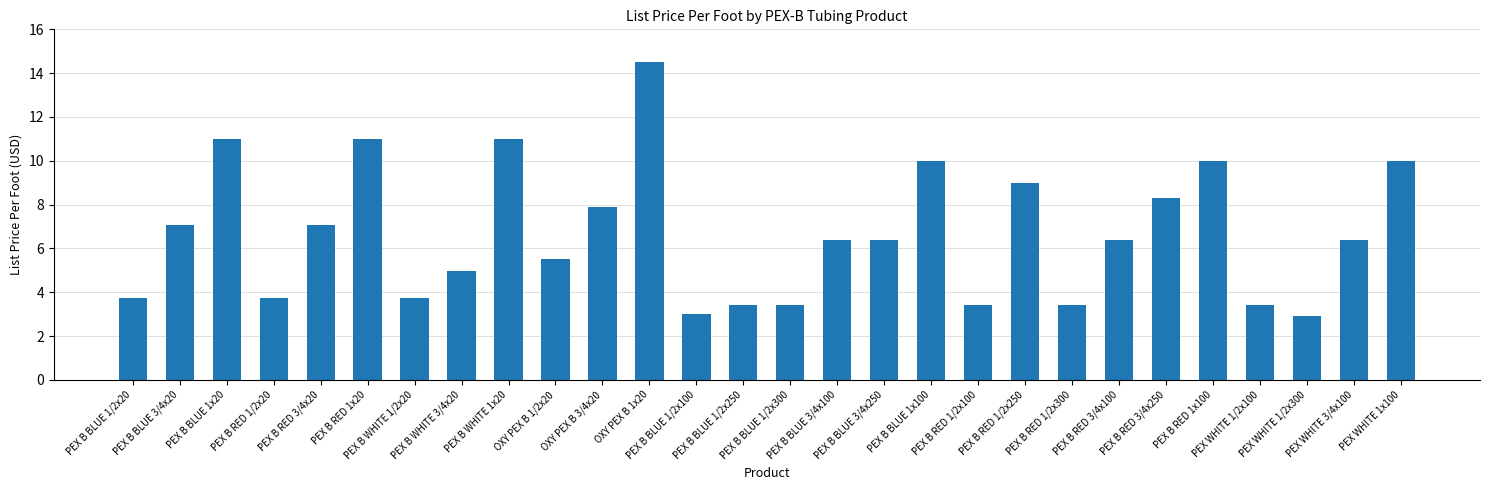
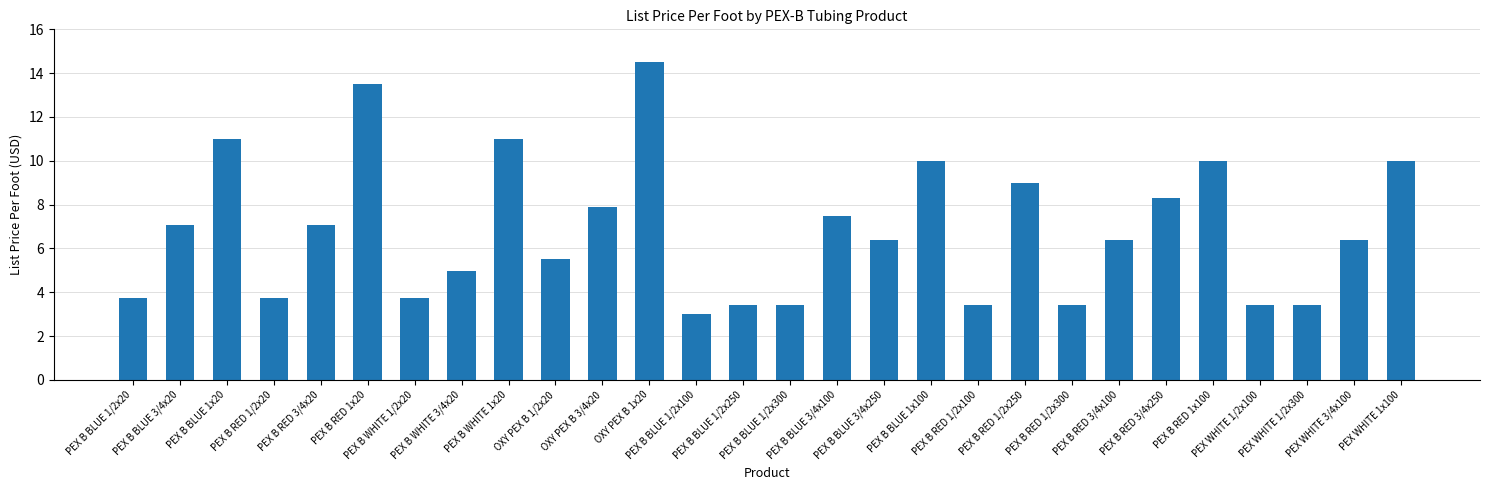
  {
    "PEX B BLUE 1/2x20": 3.8,
    "PEX B BLUE 3/4x20": 7.1,
    "PEX B BLUE 1x20": 11.0,
    "PEX B RED 1/2x20": 3.8,
    "PEX B RED 3/4x20": 7.1,
-   "PEX B RED 1x20": 11.0,
+   "PEX B RED 1x20": 13.5,
    "PEX B WHITE 1/2x20": 3.8,
    "PEX B WHITE 3/4x20": 5.0,
    "PEX B WHITE 1x20": 11.0,
    "OXY PEX B 1/2x20": 5.5,
    "OXY PEX B 3/4x20": 7.9,
    "OXY PEX B 1x20": 14.5,
    "PEX B BLUE 1/2x100": 3.0,
    "PEX B BLUE 1/2x250": 3.4,
    "PEX B BLUE 1/2x300": 3.4,
-   "PEX B BLUE 3/4x100": 6.4,
+   "PEX B BLUE 3/4x100": 7.5,
    "PEX B BLUE 3/4x250": 6.4,
    "PEX B BLUE 1x100": 10.0,
    "PEX B RED 1/2x100": 3.4,
    "PEX B RED 1/2x250": 9.0,
    "PEX B RED 1/2x300": 3.4,
    "PEX B RED 3/4x100": 6.4,
    "PEX B RED 3/4x250": 8.3,
    "PEX B RED 1x100": 10.0,
    "PEX WHITE 1/2x100": 3.4,
-   "PEX WHITE 1/2x300": 2.9,
+   "PEX WHITE 1/2x300": 3.4,
    "PEX WHITE 3/4x100": 6.4,
    "PEX WHITE 1x100": 10.0
  }
